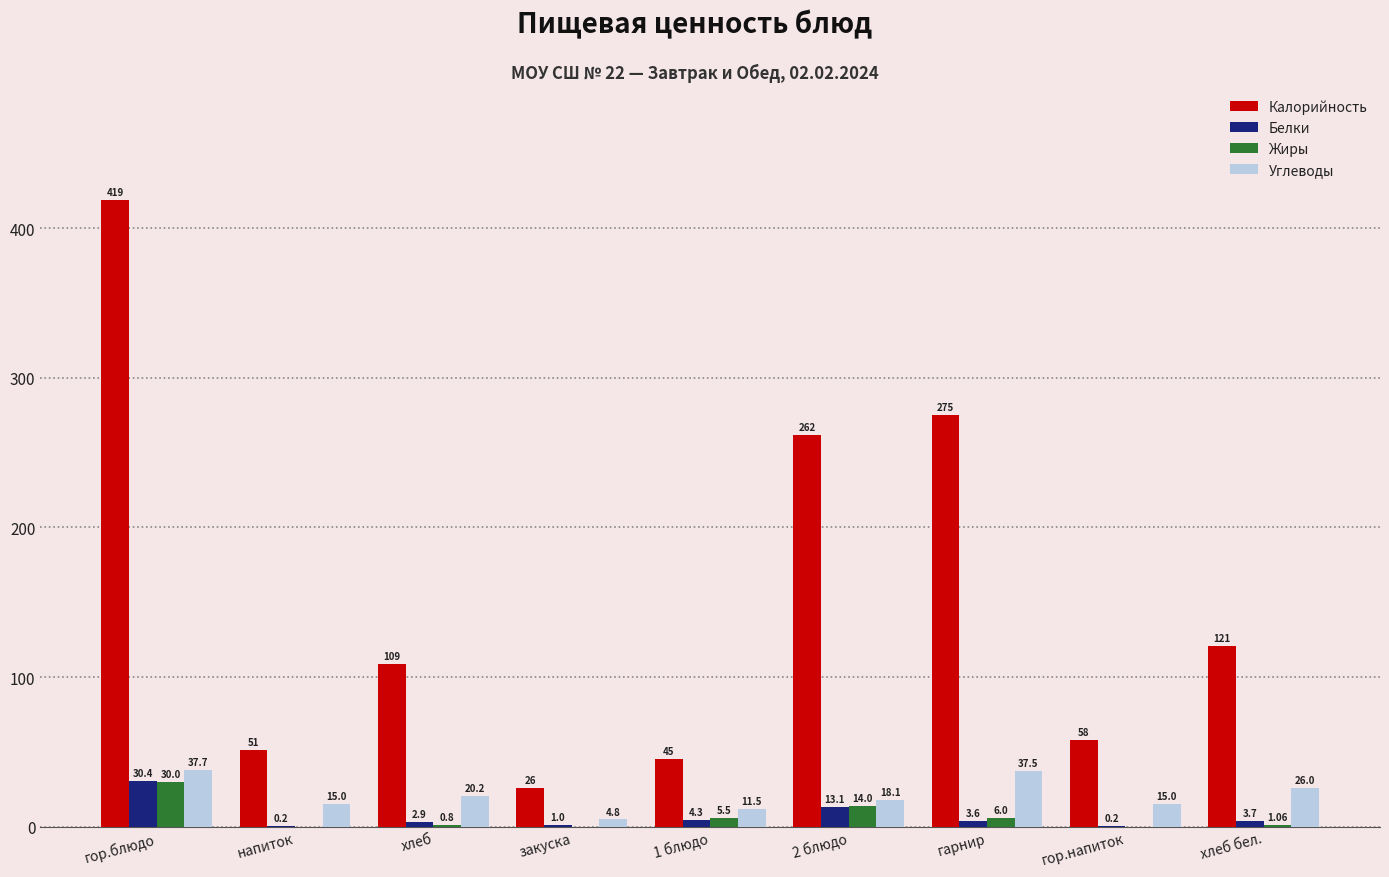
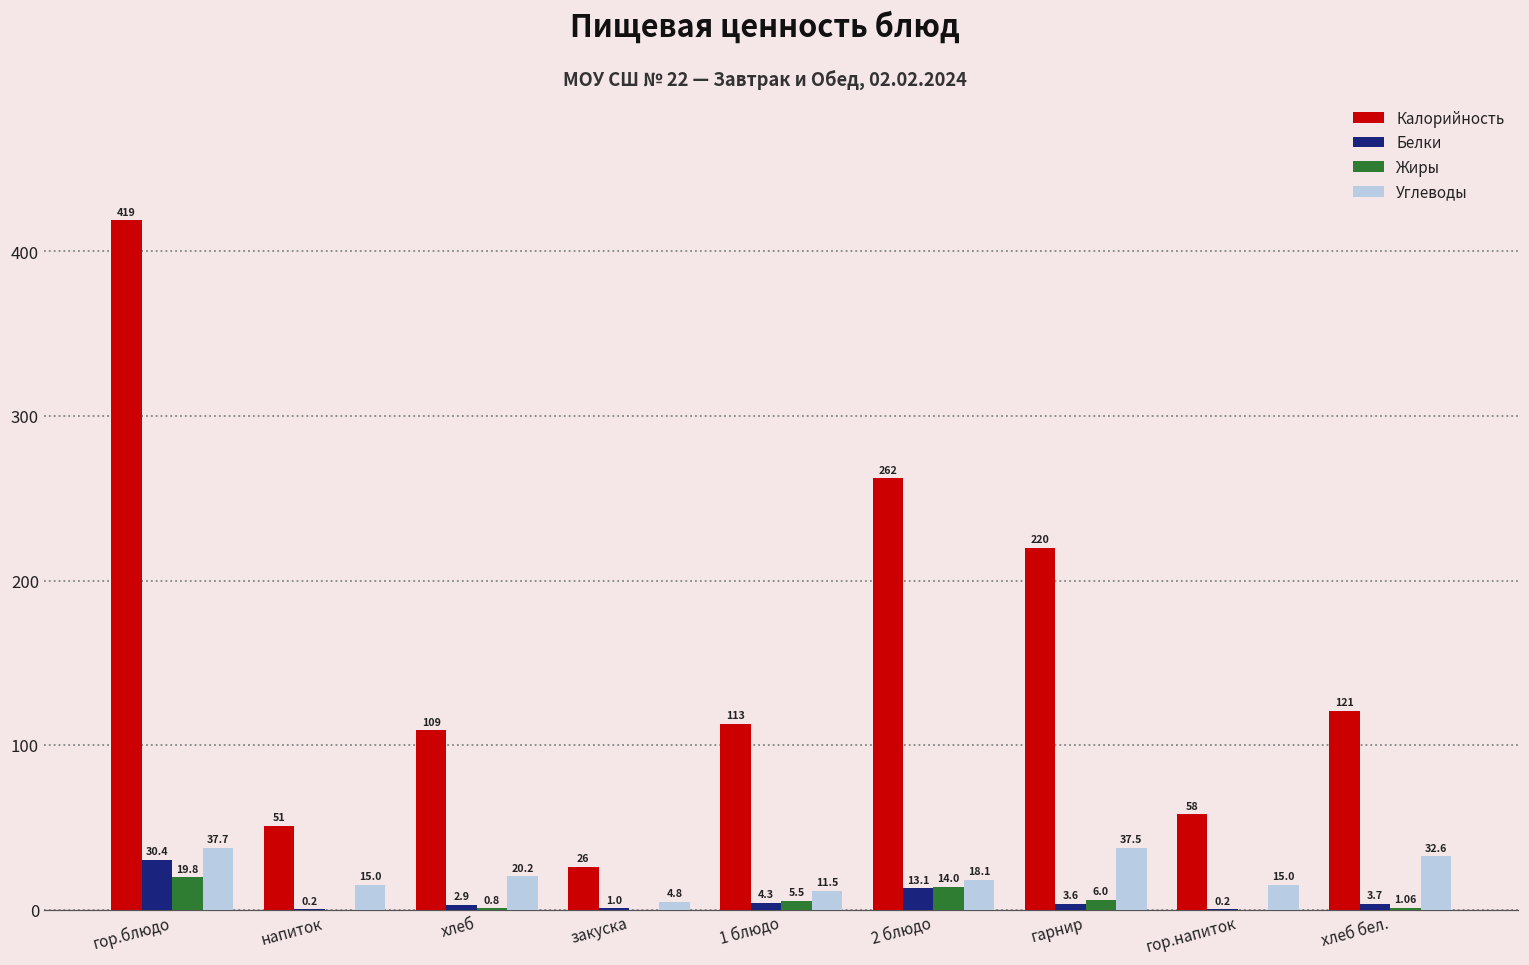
  {
    "Калорийность": {
      "гор.блюдо": 419,
      "напиток": 51,
      "хлеб": 109,
      "закуска": 26,
-     "1 блюдо": 45,
+     "1 блюдо": 113,
      "2 блюдо": 262,
-     "гарнир": 275,
+     "гарнир": 220,
      "гор.напиток": 58,
      "хлеб бел.": 121
    },
    "Белки": {
      "гор.блюдо": 30.4,
      "напиток": 0.2,
      "хлеб": 2.9,
      "закуска": 1.0,
      "1 блюдо": 4.3,
      "2 блюдо": 13.1,
      "гарнир": 3.6,
      "гор.напиток": 0.2,
      "хлеб бел.": 3.7
    },
    "Жиры": {
-     "гор.блюдо": 30.0,
+     "гор.блюдо": 19.8,
      "хлеб": 0.8,
      "1 блюдо": 5.5,
      "2 блюдо": 14.0,
      "гарнир": 6.0,
      "хлеб бел.": 1.06
    },
    "Углеводы": {
      "гор.блюдо": 37.7,
      "напиток": 15.0,
      "хлеб": 20.2,
      "закуска": 4.8,
      "1 блюдо": 11.5,
      "2 блюдо": 18.1,
      "гарнир": 37.5,
      "гор.напиток": 15.0,
-     "хлеб бел.": 26.0
+     "хлеб бел.": 32.6
    }
  }
